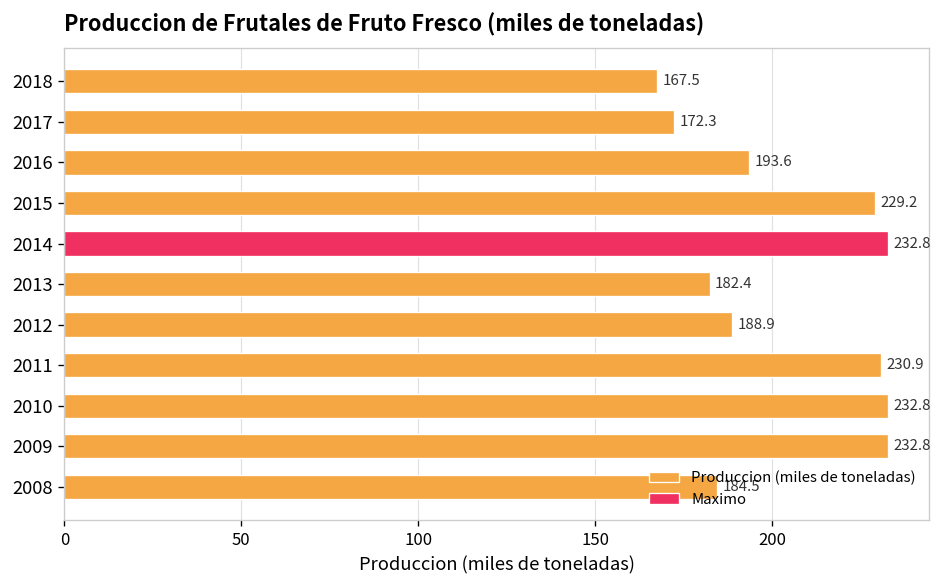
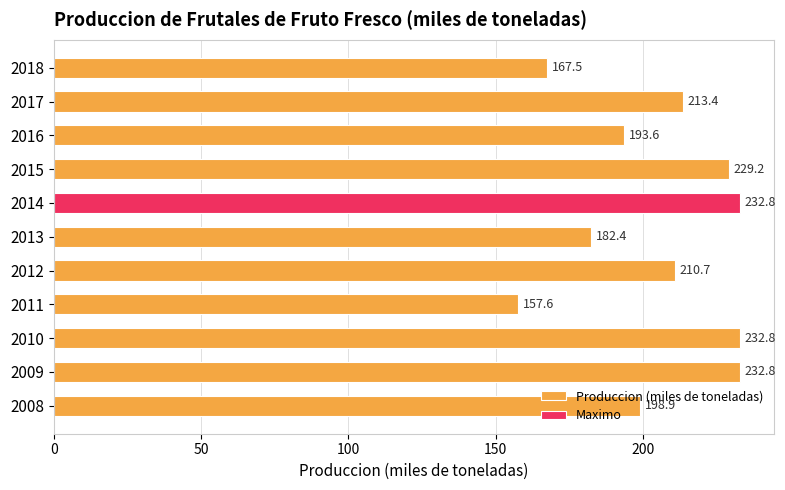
  {
    "Produccion (miles de toneladas)": {
      "2018": 167.5,
-     "2017": 172.3,
+     "2017": 213.4,
      "2016": 193.6,
      "2015": 229.2,
      "2014": 232.8,
      "2013": 182.4,
-     "2012": 188.9,
-     "2011": 230.9,
+     "2012": 210.7,
+     "2011": 157.6,
      "2010": 232.8,
      "2009": 232.8,
-     "2008": 184.5
+     "2008": 198.9
    },
    "Maximo": {
      "2014": 232.8
    }
  }
